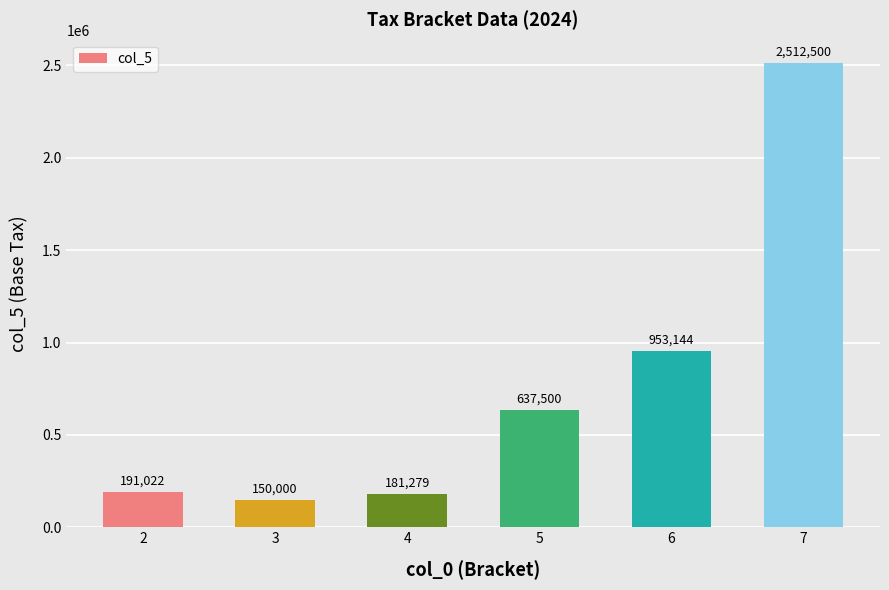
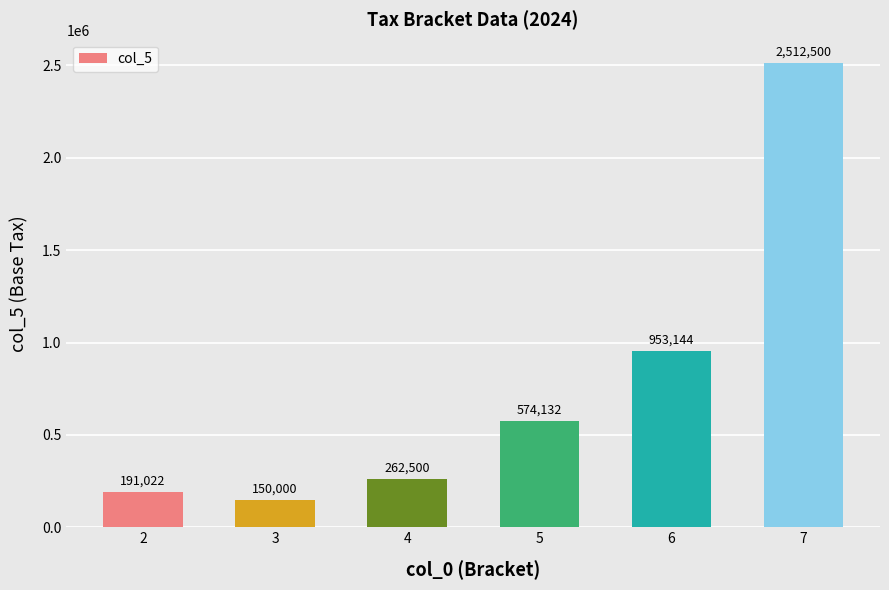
  {
    "2": "191,022",
    "3": "150,000",
-   "4": "181,279",
-   "5": "637,500",
+   "4": "262,500",
+   "5": "574,132",
    "6": "953,144",
    "7": "2,512,500"
  }
